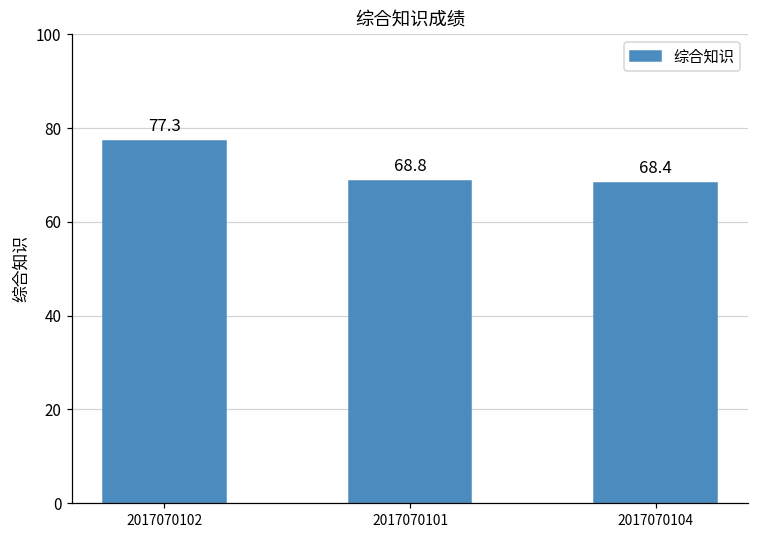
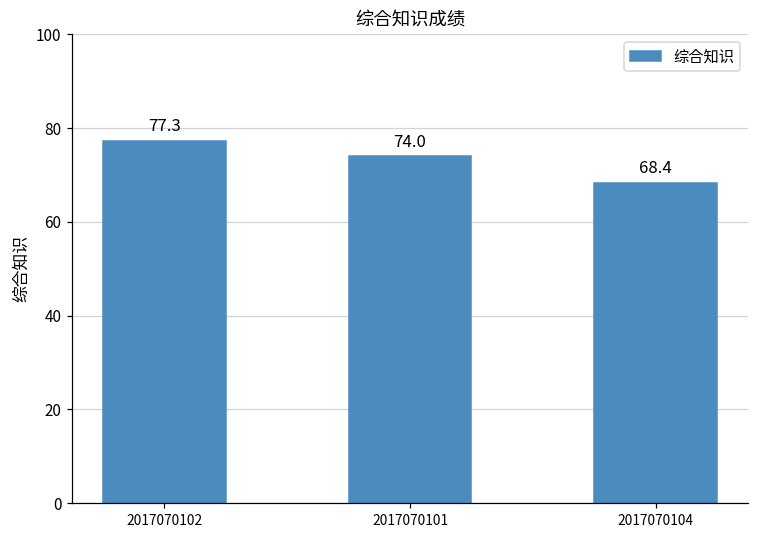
  {
    "2017070102": 77.3,
-   "2017070101": 68.8,
+   "2017070101": 74.0,
    "2017070104": 68.4
  }
